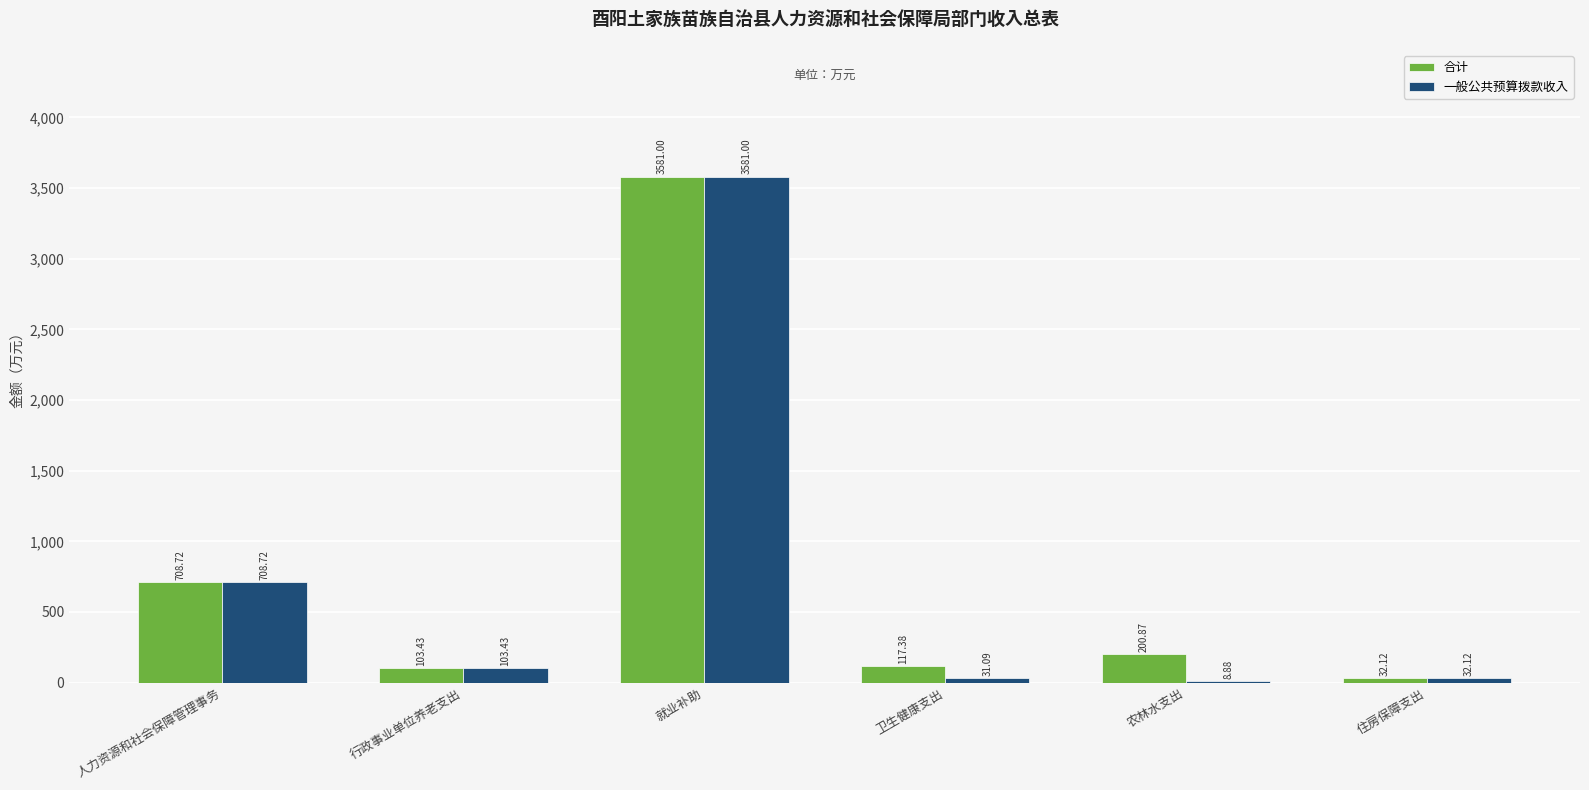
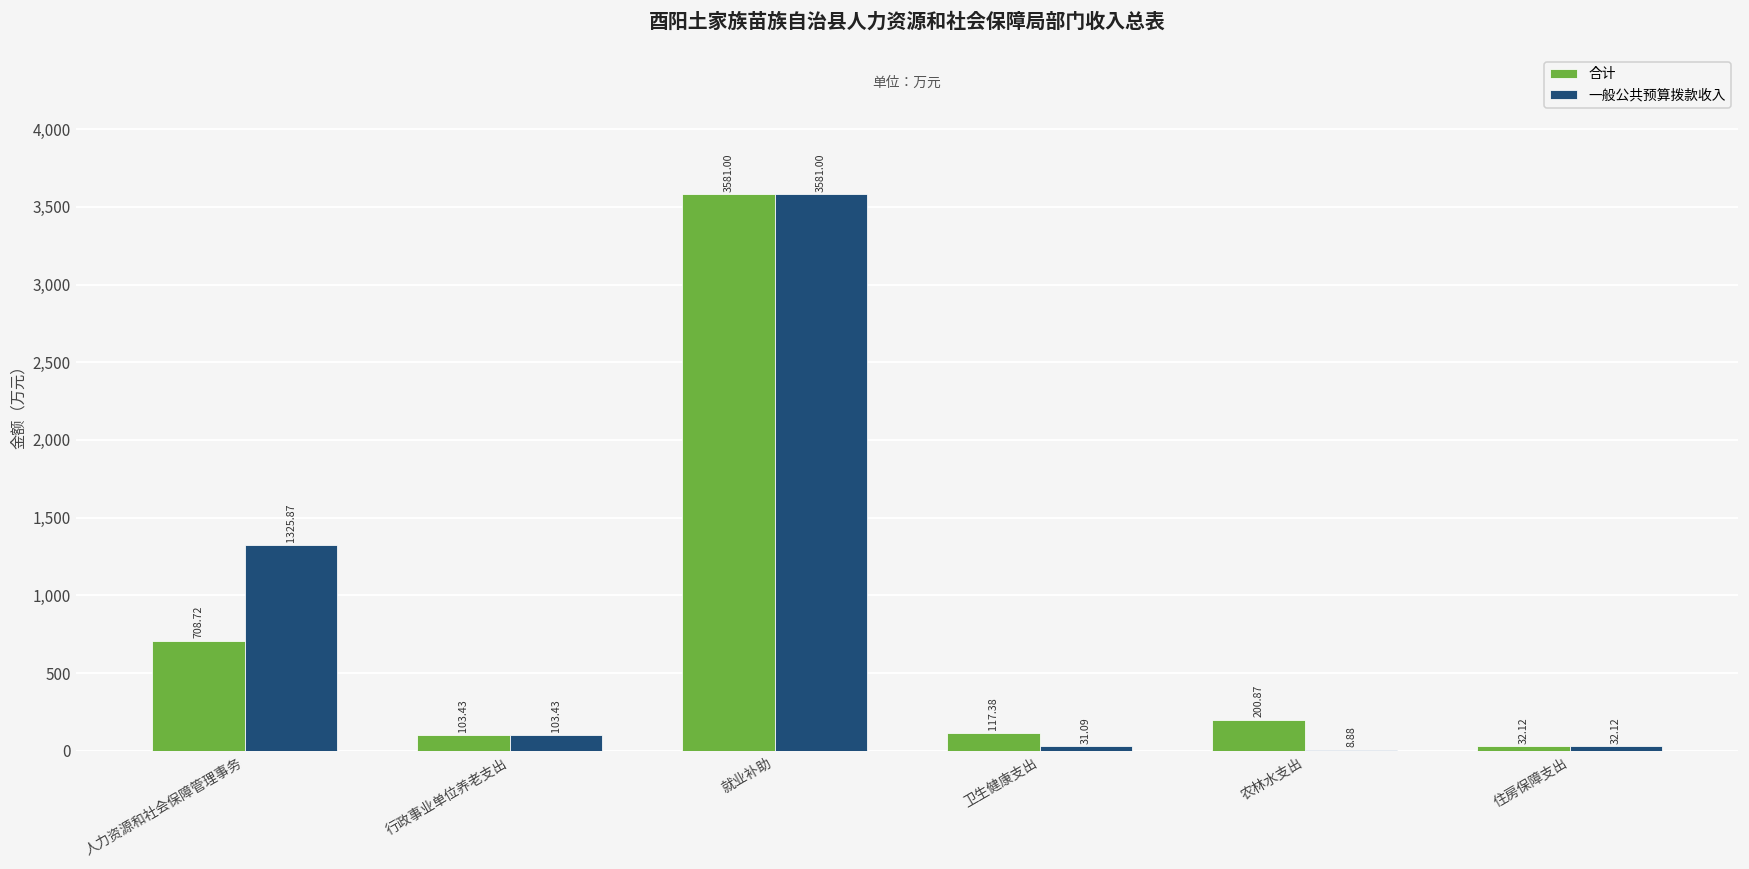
  {
    "合计": {
      "人力资源和社会保障管理事务": 708.72,
      "行政事业单位养老支出": 103.43,
      "就业补助": 3581.00,
      "卫生健康支出": 117.38,
      "农林水支出": 200.87,
      "住房保障支出": 32.12
    },
    "一般公共预算拨款收入": {
-     "人力资源和社会保障管理事务": 708.72,
+     "人力资源和社会保障管理事务": 1325.87,
      "行政事业单位养老支出": 103.43,
      "就业补助": 3581.00,
      "卫生健康支出": 31.09,
      "农林水支出": 8.88,
      "住房保障支出": 32.12
    }
  }
